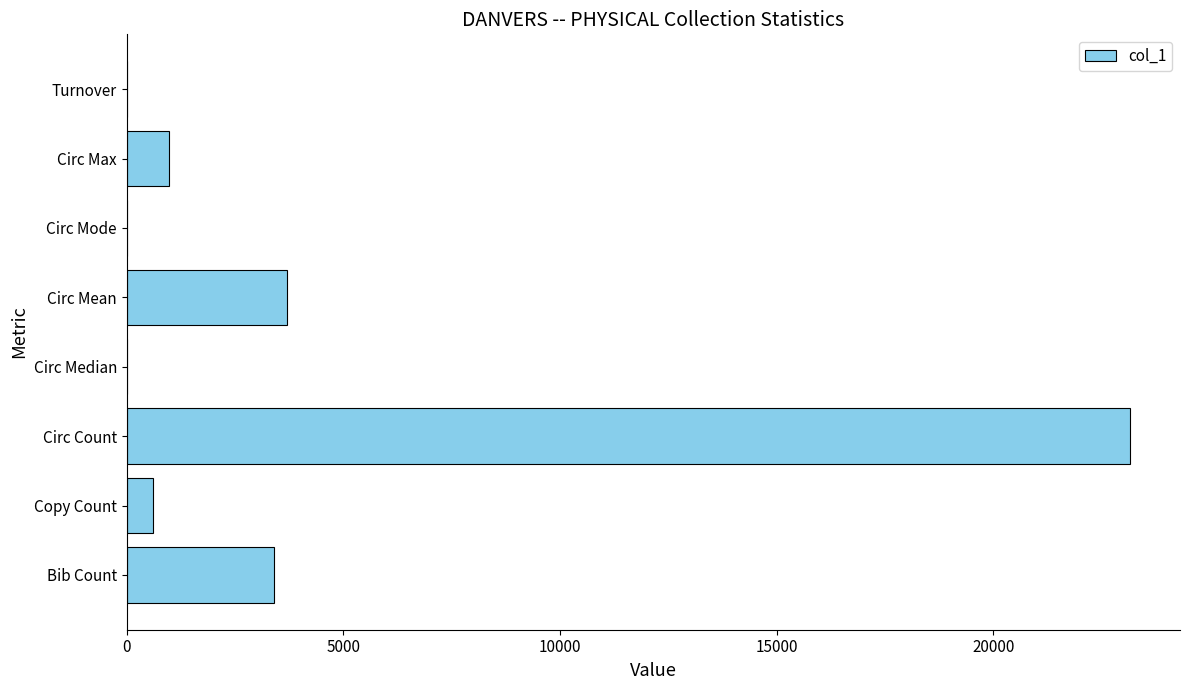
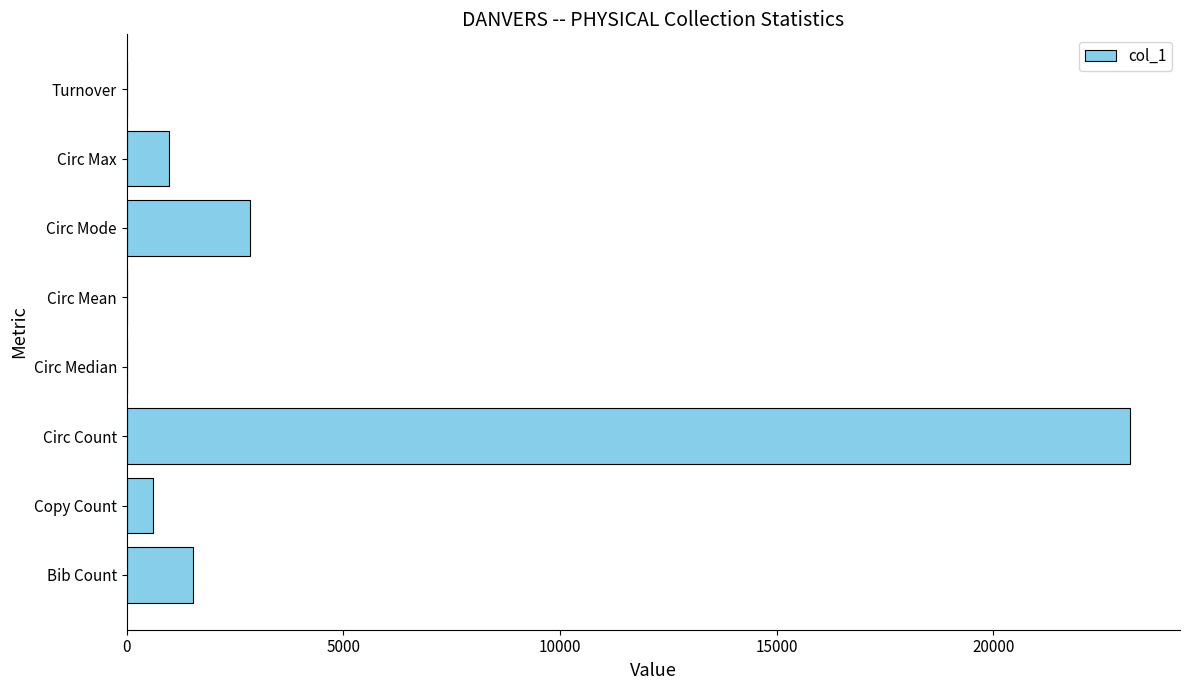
  {
    "Circ Max": 1000,
-   "Circ Mode": 0,
-   "Circ Mean": 3700,
+   "Circ Mode": 2800,
+   "Circ Mean": 0,
    "Circ Count": 23200,
    "Copy Count": 600,
-   "Bib Count": 3400
+   "Bib Count": 1500
  }
